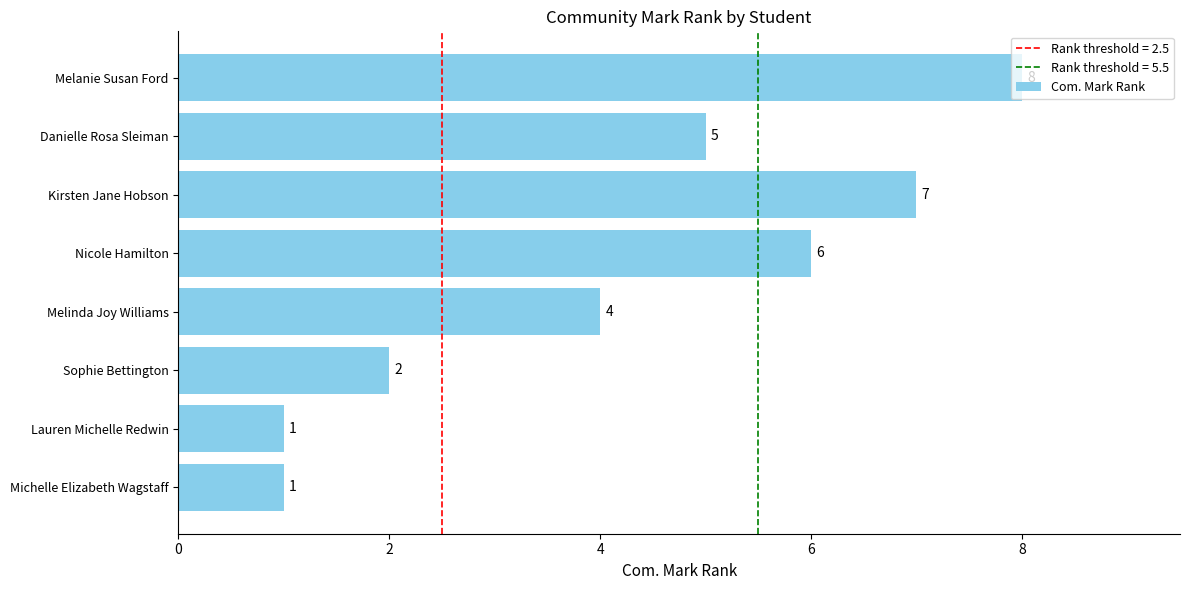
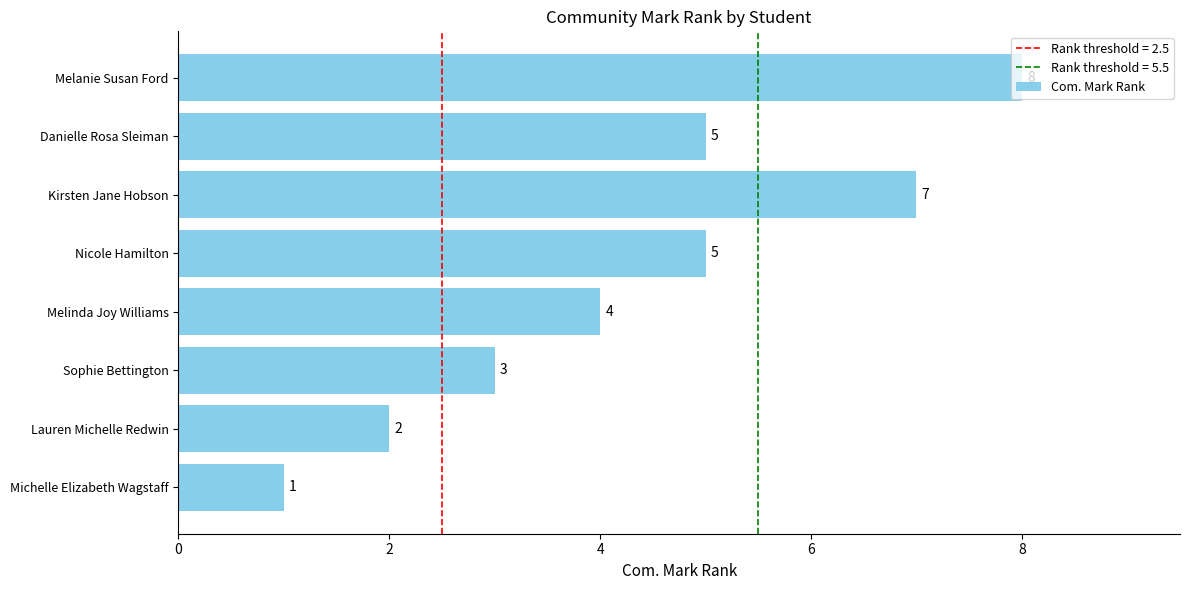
  {
    "Danielle Rosa Sleiman": 5,
    "Kirsten Jane Hobson": 7,
-   "Nicole Hamilton": 6,
+   "Nicole Hamilton": 5,
    "Melinda Joy Williams": 4,
-   "Sophie Bettington": 2,
-   "Lauren Michelle Redwin": 1,
+   "Sophie Bettington": 3,
+   "Lauren Michelle Redwin": 2,
    "Michelle Elizabeth Wagstaff": 1
  }
